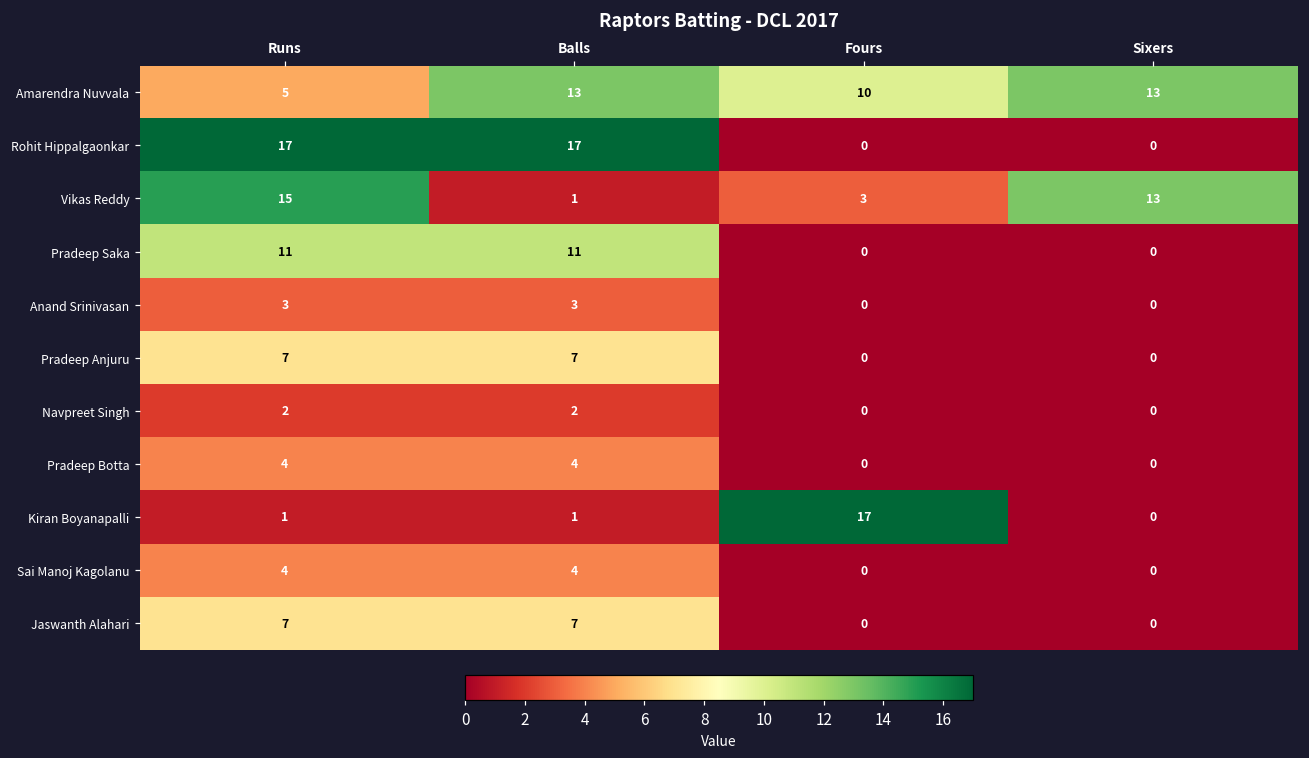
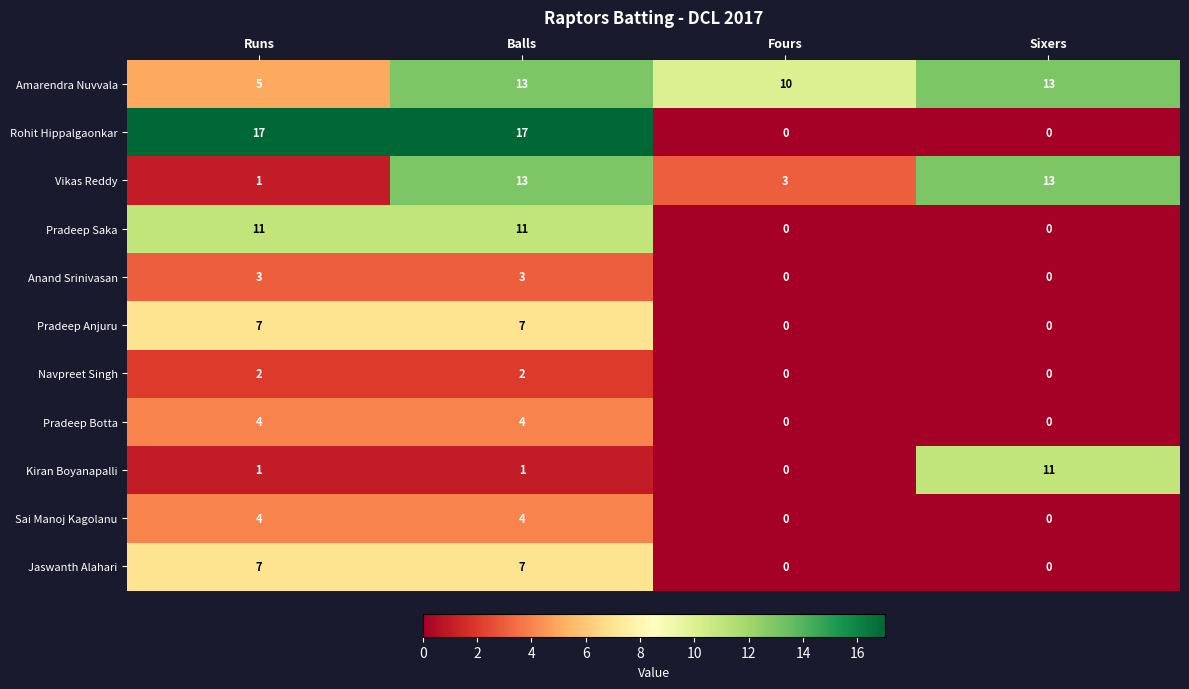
  {
    "Amarendra Nuvvala": {
      "Runs": 5,
      "Balls": 13,
      "Fours": 10,
      "Sixers": 13
    },
    "Rohit Hippalgaonkar": {
      "Runs": 17,
      "Balls": 17,
      "Fours": 0,
      "Sixers": 0
    },
    "Vikas Reddy": {
-     "Runs": 15,
-     "Balls": 1,
+     "Runs": 1,
+     "Balls": 13,
      "Fours": 3,
      "Sixers": 13
    },
    "Pradeep Saka": {
      "Runs": 11,
      "Balls": 11,
      "Fours": 0,
      "Sixers": 0
    },
    "Anand Srinivasan": {
      "Runs": 3,
      "Balls": 3,
      "Fours": 0,
      "Sixers": 0
    },
    "Pradeep Anjuru": {
      "Runs": 7,
      "Balls": 7,
      "Fours": 0,
      "Sixers": 0
    },
    "Navpreet Singh": {
      "Runs": 2,
      "Balls": 2,
      "Fours": 0,
      "Sixers": 0
    },
    "Pradeep Botta": {
      "Runs": 4,
      "Balls": 4,
      "Fours": 0,
      "Sixers": 0
    },
    "Kiran Boyanapalli": {
      "Runs": 1,
      "Balls": 1,
-     "Fours": 17,
-     "Sixers": 0
+     "Fours": 0,
+     "Sixers": 11
    },
    "Sai Manoj Kagolanu": {
      "Runs": 4,
      "Balls": 4,
      "Fours": 0,
      "Sixers": 0
    },
    "Jaswanth Alahari": {
      "Runs": 7,
      "Balls": 7,
      "Fours": 0,
      "Sixers": 0
    }
  }
